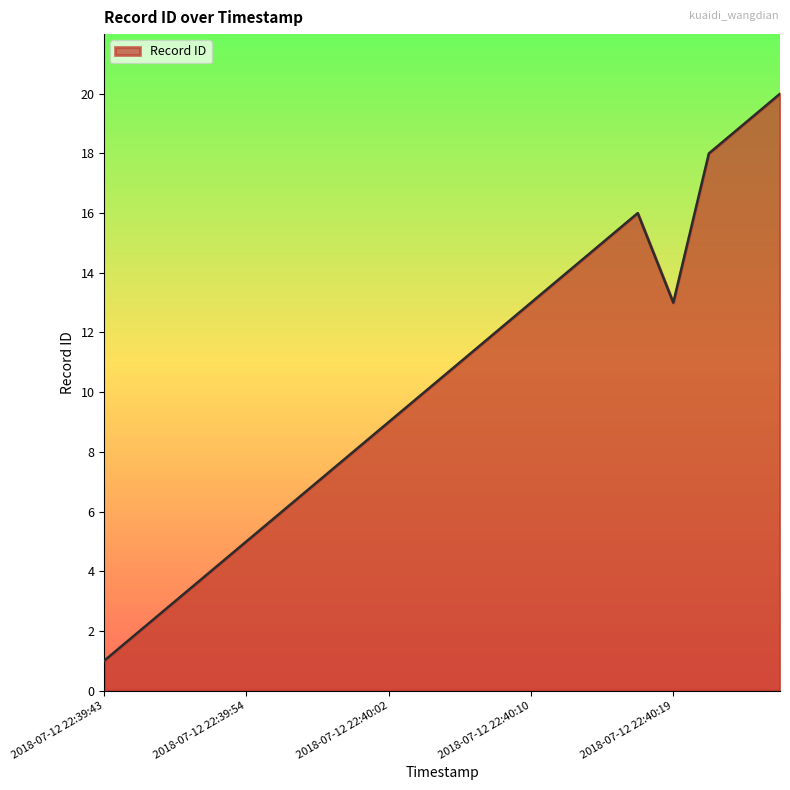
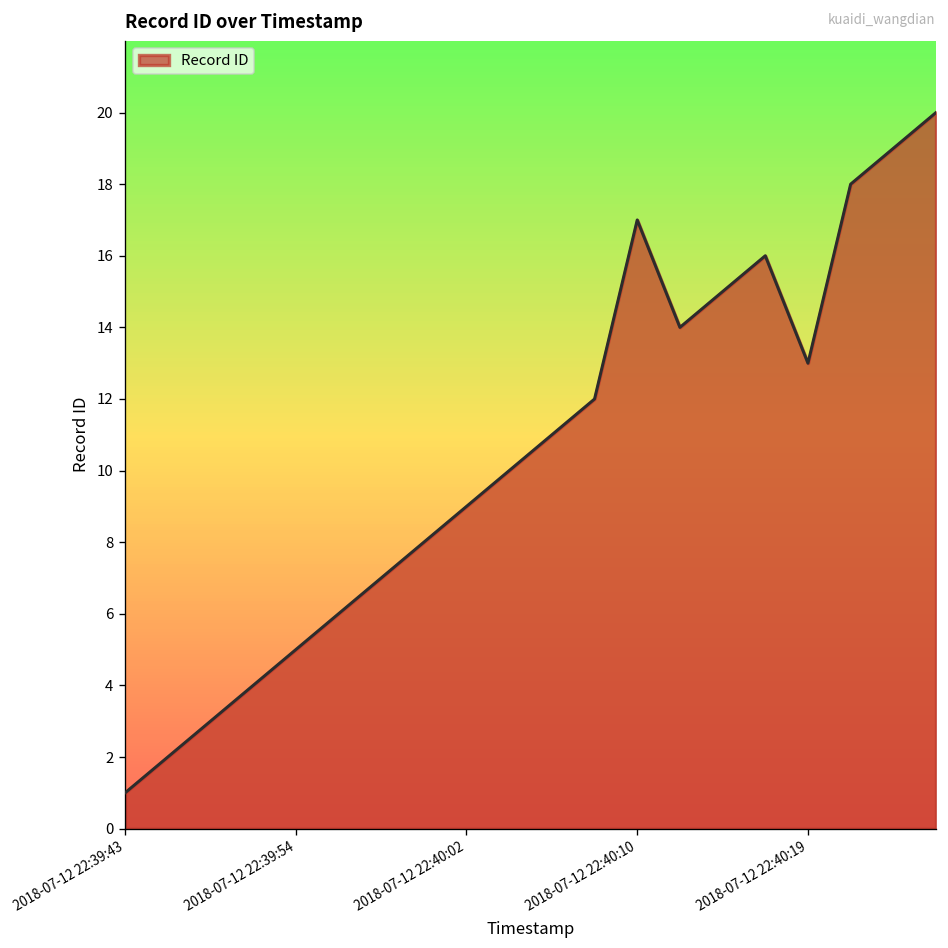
  {
    "2018-07-12 22:39:43": 1,
-   "2018-07-12 22:40:10": 13,
+   "2018-07-12 22:40:10": 17,
    "2018-07-12 22:40:19": 13
  }
